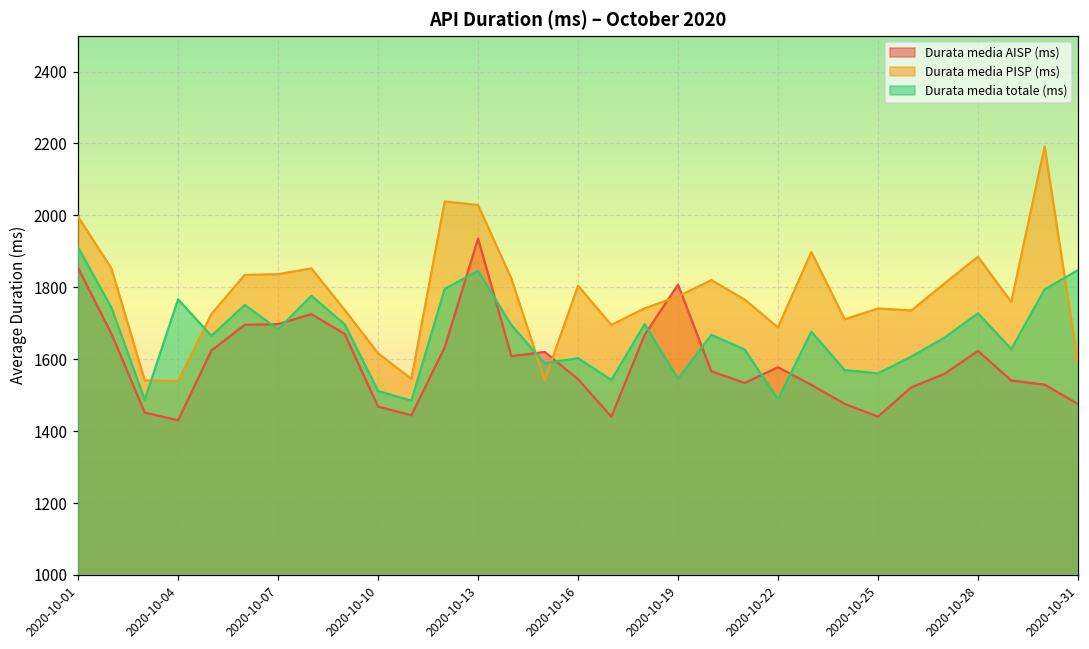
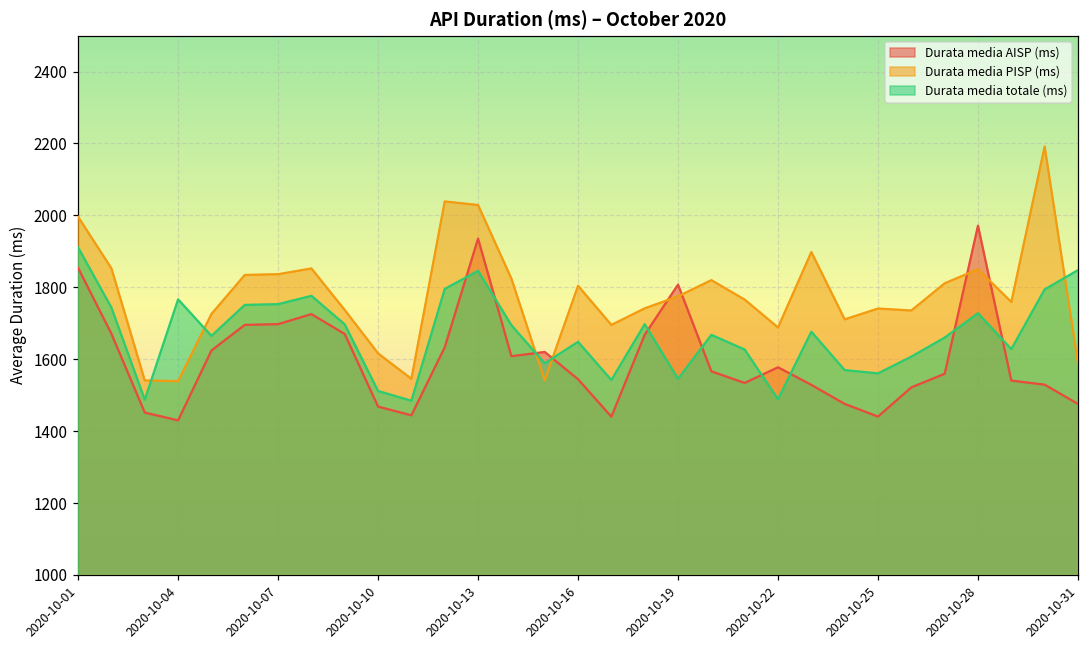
  {
    "Durata media AISP (ms)": {
      "2020-10-01": 1850,
      "2020-10-04": 1430,
      "2020-10-07": 1700,
      "2020-10-10": 1470,
      "2020-10-13": 1940,
      "2020-10-16": 1540,
      "2020-10-19": 1810,
      "2020-10-22": 1580,
      "2020-10-25": 1440,
-     "2020-10-28": 1620,
+     "2020-10-28": 1970,
      "2020-10-31": 1480
    },
    "Durata media PISP (ms)": {
      "2020-10-01": 2000,
      "2020-10-04": 1540,
      "2020-10-07": 1840,
      "2020-10-10": 1620,
      "2020-10-13": 2030,
      "2020-10-16": 1800,
      "2020-10-19": 1770,
      "2020-10-22": 1690,
      "2020-10-25": 1740,
-     "2020-10-28": 1880,
+     "2020-10-28": 1850,
      "2020-10-31": 1590
    },
    "Durata media totale (ms)": {
      "2020-10-01": 1910,
      "2020-10-04": 1770,
-     "2020-10-07": 1680,
+     "2020-10-07": 1750,
      "2020-10-10": 1510,
      "2020-10-13": 1850,
-     "2020-10-16": 1600,
+     "2020-10-16": 1650,
      "2020-10-19": 1550,
      "2020-10-22": 1490,
      "2020-10-25": 1560,
      "2020-10-28": 1730,
      "2020-10-31": 1850
    }
  }
